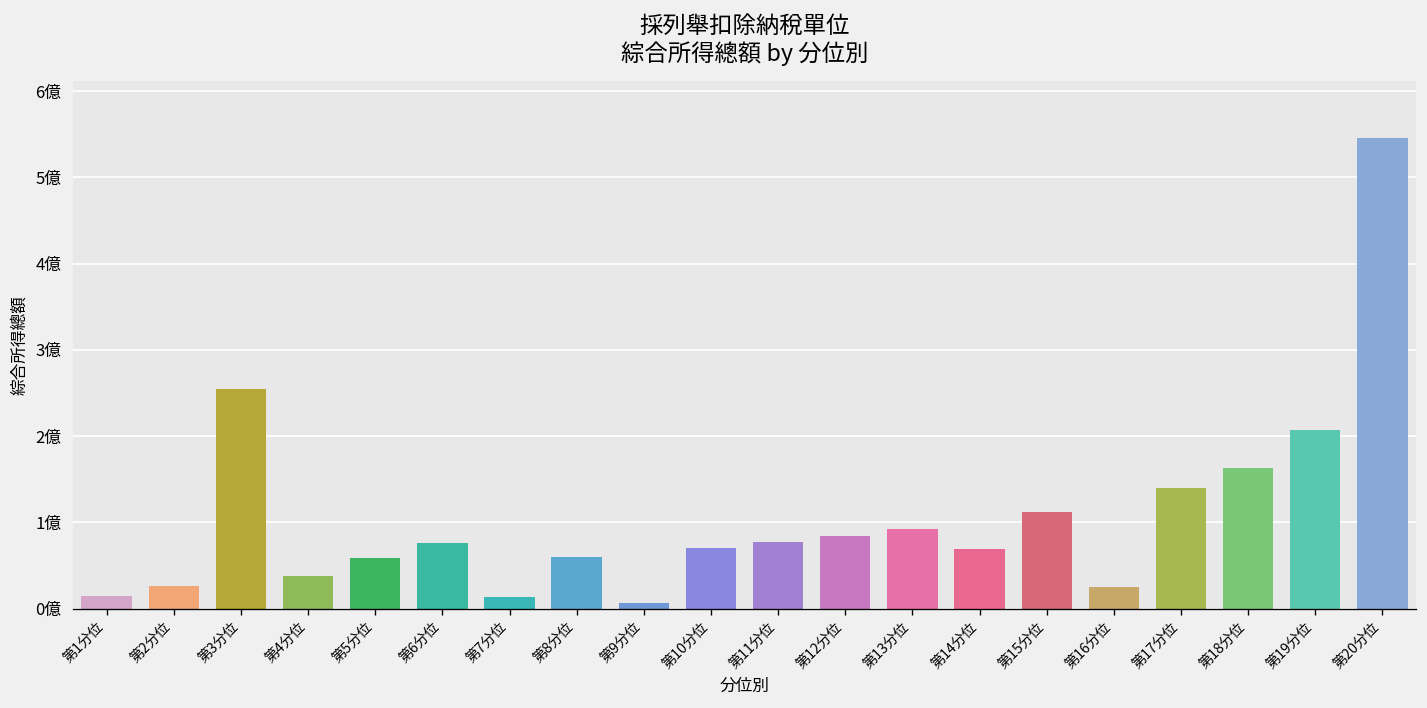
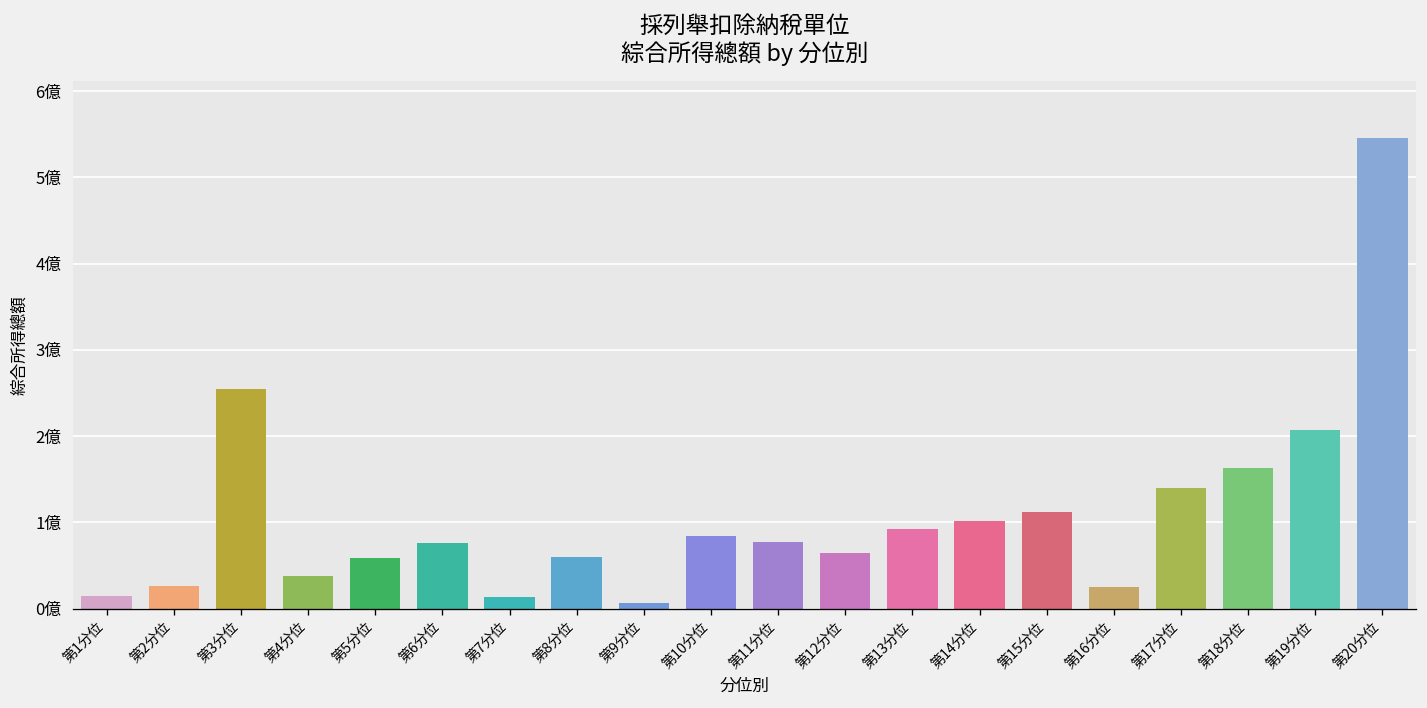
  {
    "第1分位": "0.1億",
    "第2分位": "0.3億",
    "第3分位": "2.6億",
    "第4分位": "0.4億",
    "第5分位": "0.6億",
    "第6分位": "0.8億",
    "第7分位": "0.1億",
    "第8分位": "0.6億",
    "第9分位": "0.1億",
-   "第10分位": "0.7億",
+   "第10分位": "0.8億",
    "第11分位": "0.8億",
-   "第12分位": "0.8億",
+   "第12分位": "0.6億",
    "第13分位": "0.9億",
-   "第14分位": "0.7億",
+   "第14分位": "1.0億",
    "第15分位": "1.1億",
    "第16分位": "0.2億",
    "第17分位": "1.4億",
    "第18分位": "1.6億",
    "第19分位": "2.1億",
    "第20分位": "5.5億"
  }
